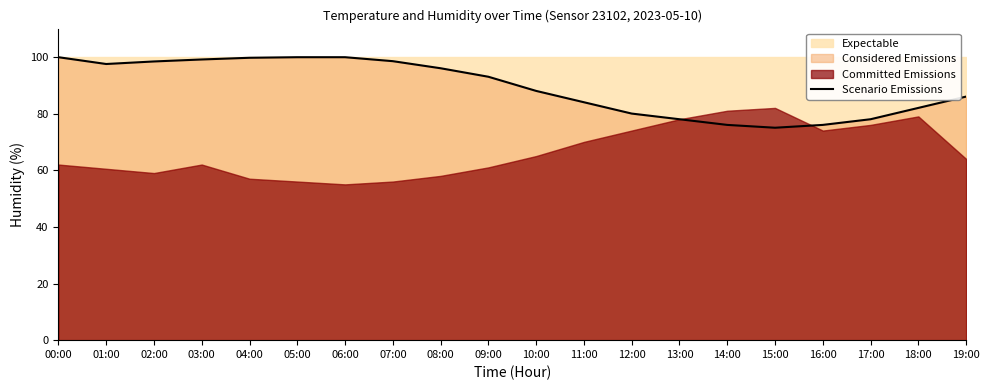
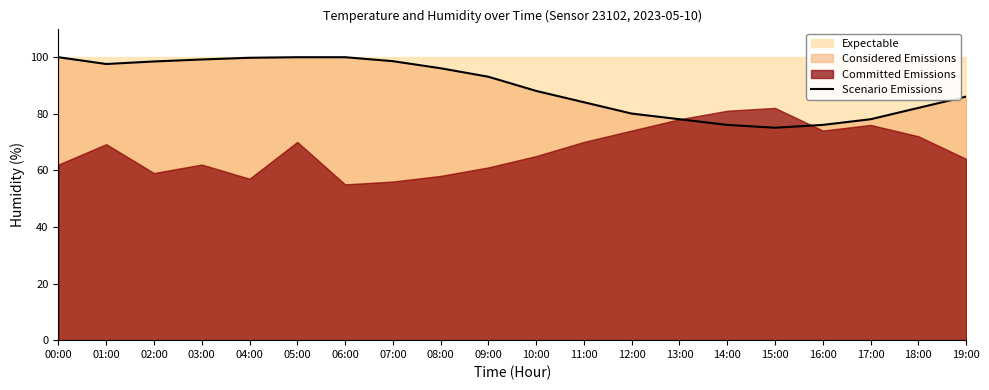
  {
    "Committed Emissions": {
      "00:00": 62,
-     "01:00": 61,
+     "01:00": 69,
      "02:00": 59,
      "03:00": 62,
      "04:00": 57,
-     "05:00": 56,
+     "05:00": 70,
      "06:00": 55,
      "07:00": 56,
      "08:00": 58,
      "09:00": 61,
      "10:00": 65,
      "11:00": 70,
      "12:00": 74,
      "14:00": 81,
      "15:00": 82,
      "16:00": 74,
      "17:00": 76,
-     "18:00": 79,
+     "18:00": 72,
      "19:00": 64
    }
  }
